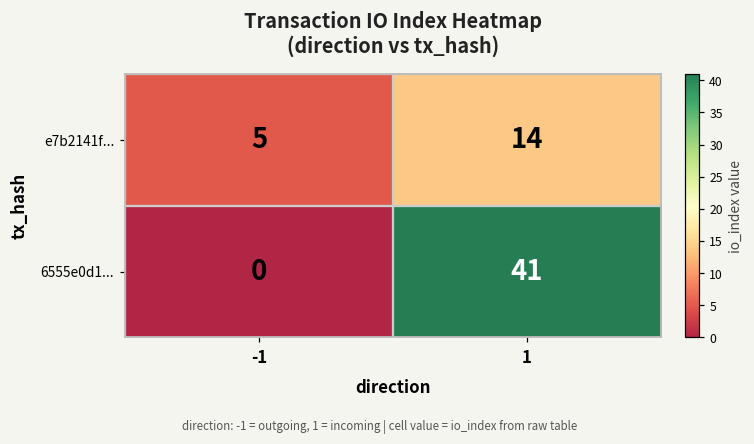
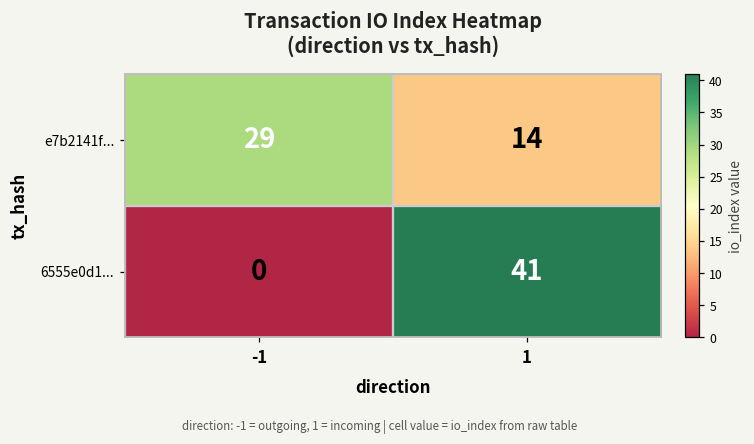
  {
    "e7b2141f...": {
-     "-1": 5,
+     "-1": 29,
      "1": 14
    },
    "6555e0d1...": {
      "-1": 0,
      "1": 41
    }
  }
